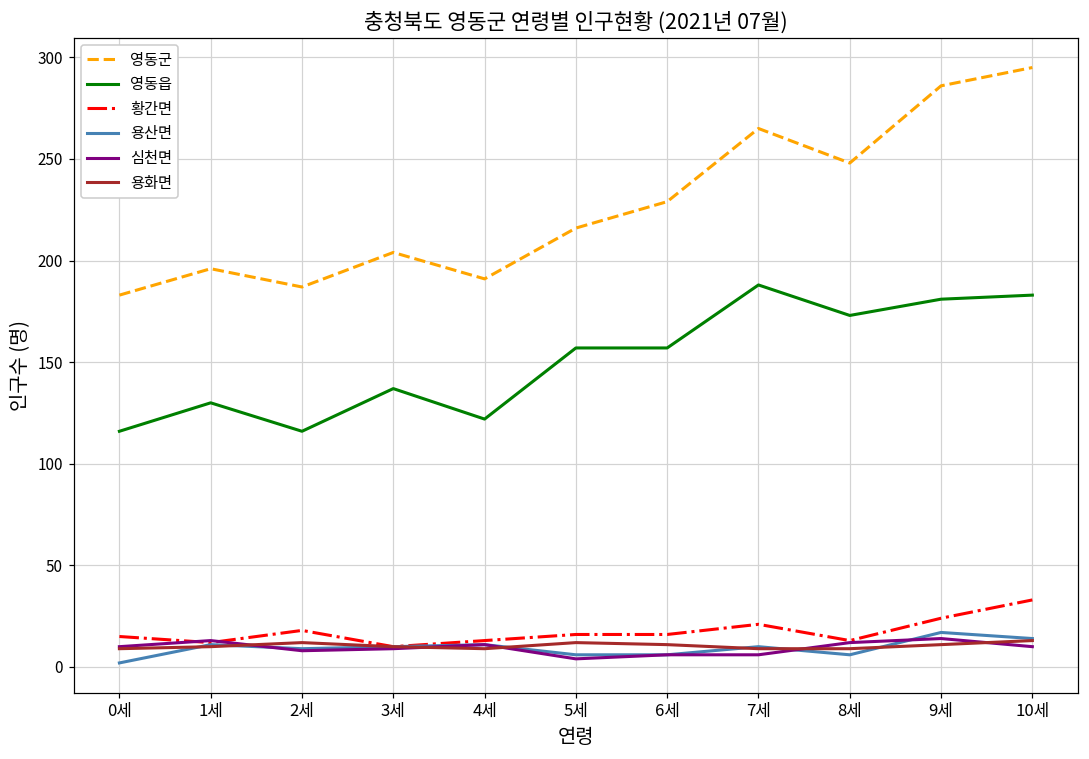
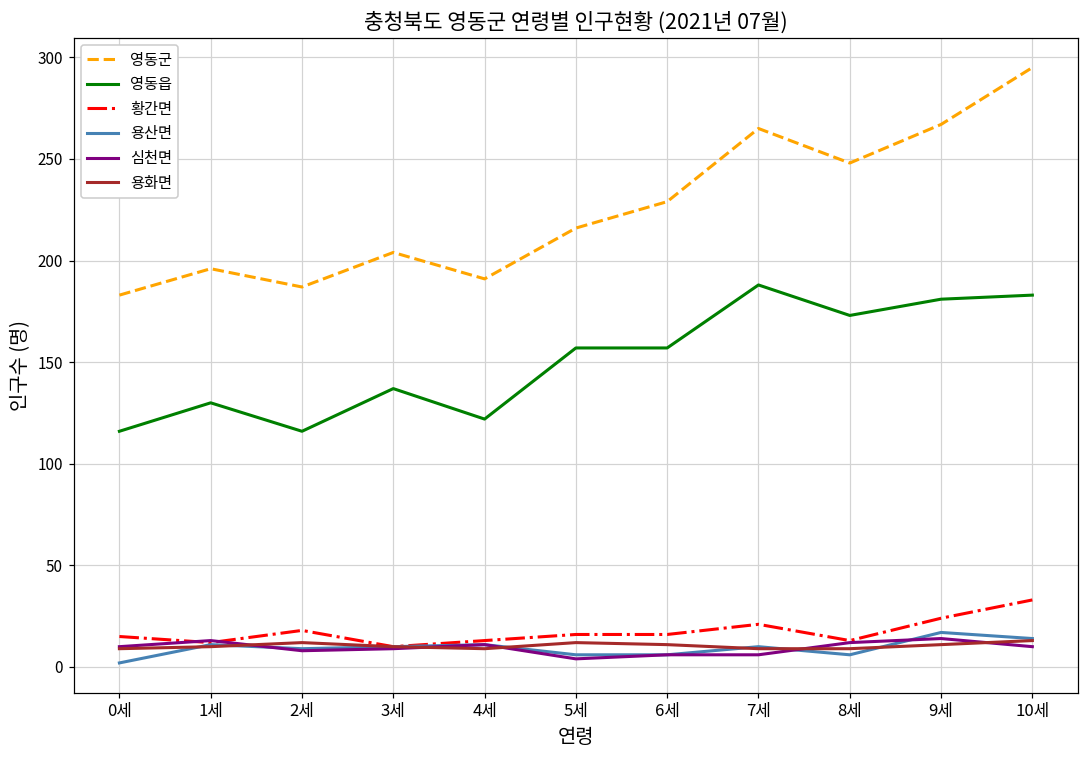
  {
    "영동군": {
      "0세": 183,
      "1세": 196,
      "2세": 187,
      "3세": 204,
      "4세": 191,
      "5세": 216,
      "6세": 229,
      "7세": 265,
      "8세": 248,
-     "9세": 286,
+     "9세": 267,
      "10세": 295
    },
    "영동읍": {
      "0세": 116,
      "1세": 130,
      "2세": 116,
      "3세": 137,
      "4세": 122,
      "5세": 157,
      "6세": 157,
      "7세": 188,
      "8세": 173,
      "9세": 181,
      "10세": 183
    },
    "황간면": {
      "0세": 15,
      "2세": 18,
      "4세": 13,
      "5세": 16,
      "6세": 16,
      "7세": 21,
      "9세": 24,
      "10세": 33
    },
    "용산면": {
      "0세": 2,
      "5세": 6,
      "8세": 6,
      "9세": 17
    },
    "심천면": {
      "5세": 4,
      "7세": 6,
      "9세": 14,
      "10세": 10
    },
    "용화면": {
      "2세": 12,
      "4세": 9,
      "5세": 12,
      "6세": 11,
      "8세": 9,
      "9세": 11
    }
  }
